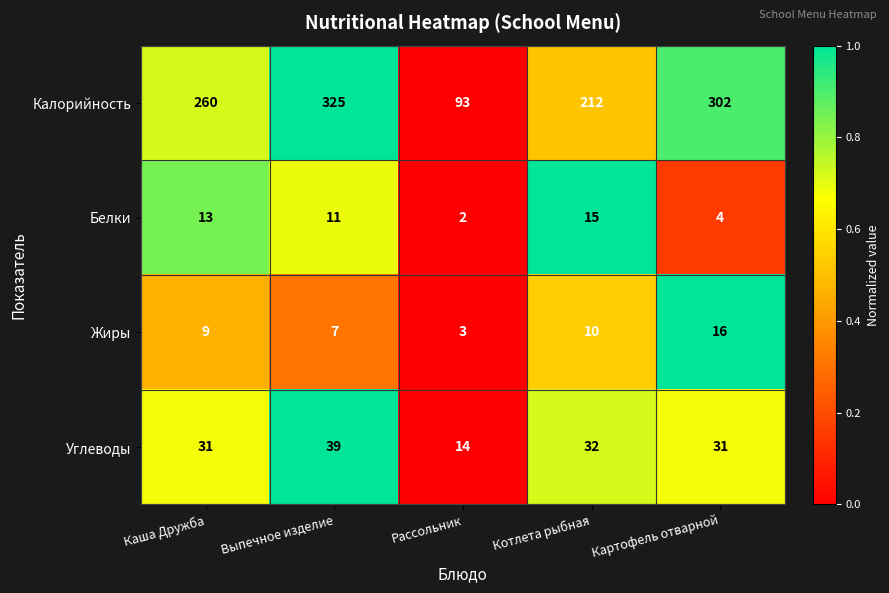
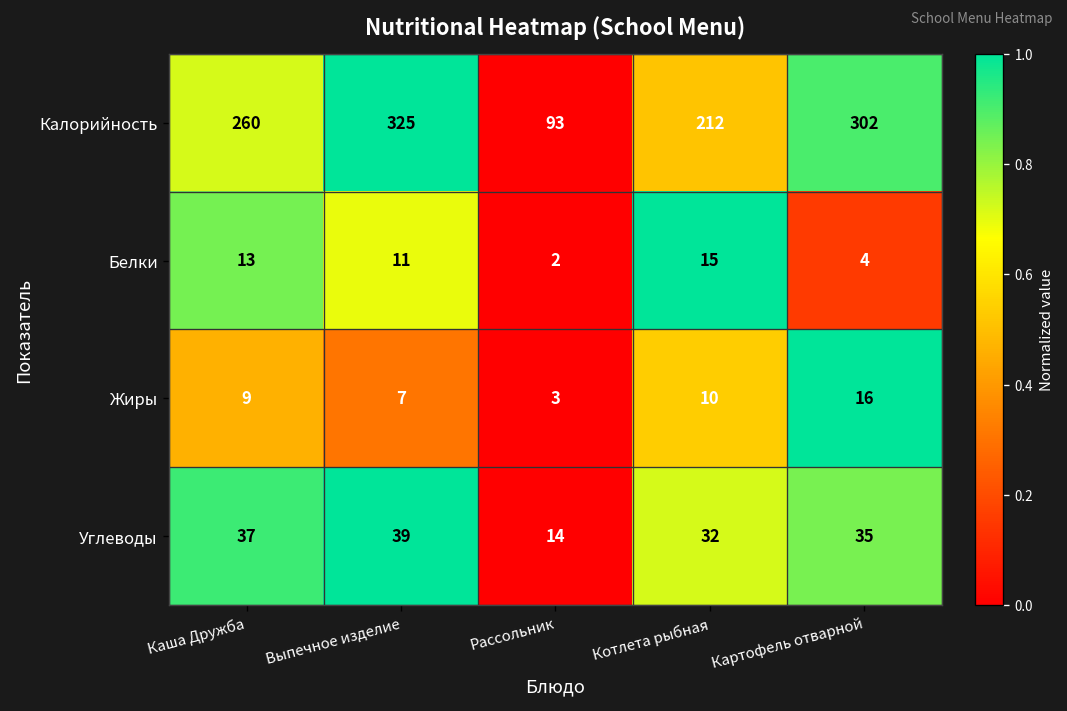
  {
    "Калорийность": {
      "Каша Дружба": 260,
      "Выпечное изделие": 325,
      "Рассольник": 93,
      "Котлета рыбная": 212,
      "Картофель отварной": 302
    },
    "Белки": {
      "Каша Дружба": 13,
      "Выпечное изделие": 11,
      "Рассольник": 2,
      "Котлета рыбная": 15,
      "Картофель отварной": 4
    },
    "Жиры": {
      "Каша Дружба": 9,
      "Выпечное изделие": 7,
      "Рассольник": 3,
      "Котлета рыбная": 10,
      "Картофель отварной": 16
    },
    "Углеводы": {
-     "Каша Дружба": 31,
+     "Каша Дружба": 37,
      "Выпечное изделие": 39,
      "Рассольник": 14,
      "Котлета рыбная": 32,
-     "Картофель отварной": 31
+     "Картофель отварной": 35
    }
  }
